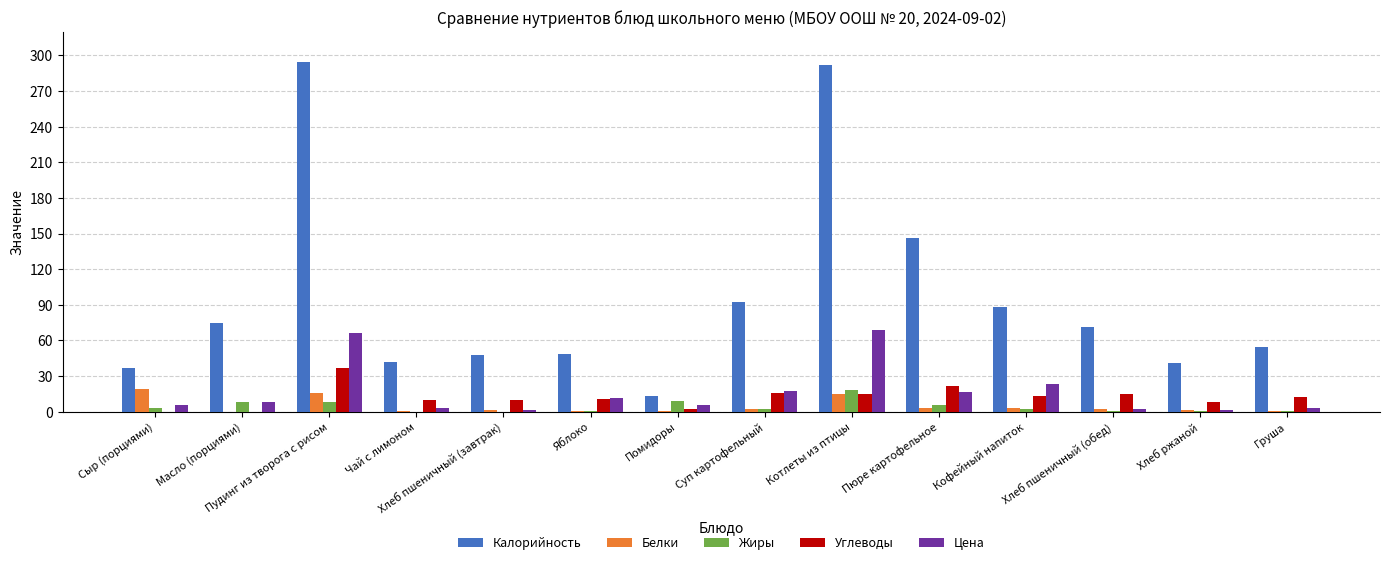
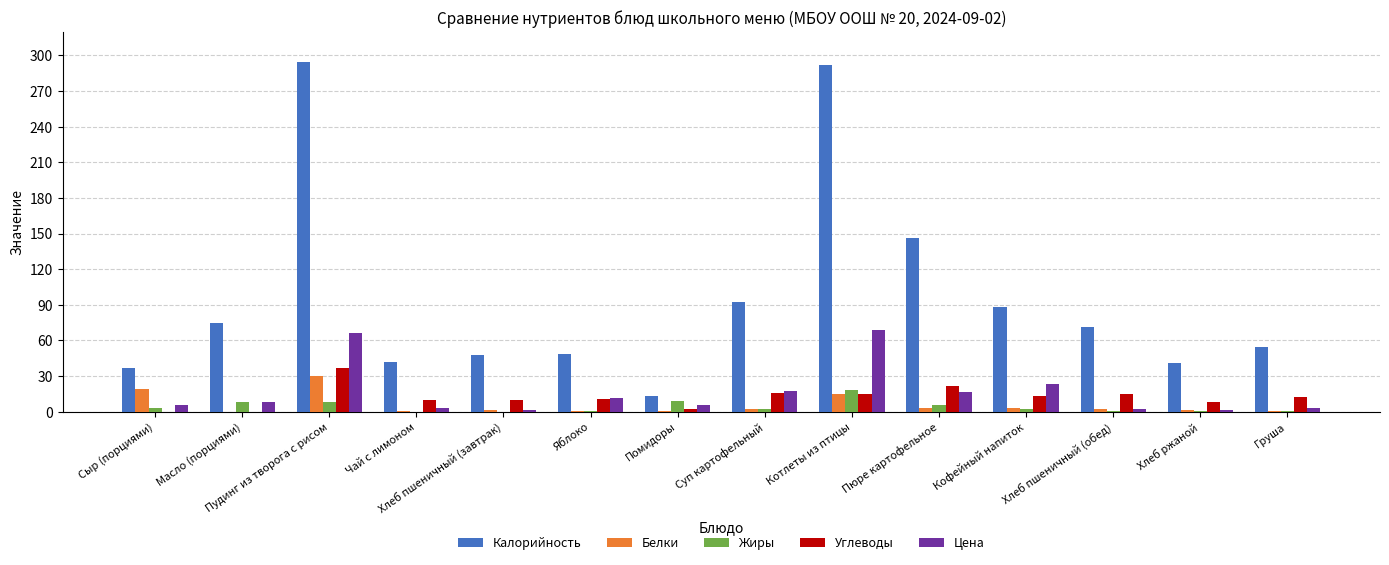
  {
    "Калорийность": {
      "Сыр (порциями)": 36,
      "Масло (порциями)": 75,
      "Пудинг из творога с рисом": 294,
      "Чай с лимоном": 42,
      "Хлеб пшеничный (завтрак)": 47,
      "Яблоко": 49,
      "Помидоры": 13,
      "Суп картофельный": 93,
      "Котлеты из птицы": 292,
      "Пюре картофельное": 146,
      "Кофейный напиток": 88,
      "Хлеб пшеничный (обед)": 71,
      "Хлеб ржаной": 41,
      "Груша": 55
    },
    "Белки": {
      "Сыр (порциями)": 20,
-     "Пудинг из творога с рисом": 16,
+     "Пудинг из творога с рисом": 30,
      "Котлеты из птицы": 15,
      "Пюре картофельное": 3,
      "Кофейный напиток": 3,
      "Хлеб пшеничный (обед)": 2
    },
    "Жиры": {
      "Сыр (порциями)": 3,
      "Масло (порциями)": 8,
      "Пудинг из творога с рисом": 8,
      "Чай с лимоном": 0,
      "Помидоры": 9,
      "Суп картофельный": 2,
      "Котлеты из птицы": 18,
      "Пюре картофельное": 5,
      "Кофейный напиток": 3
    },
    "Углеводы": {
      "Сыр (порциями)": 0,
      "Пудинг из творога с рисом": 37,
      "Чай с лимоном": 10,
      "Хлеб пшеничный (завтрак)": 10,
      "Яблоко": 11,
      "Помидоры": 2,
      "Суп картофельный": 16,
      "Котлеты из птицы": 15,
      "Пюре картофельное": 21,
      "Кофейный напиток": 14,
      "Хлеб пшеничный (обед)": 15,
      "Хлеб ржаной": 9,
      "Груша": 12
    },
    "Цена": {
      "Сыр (порциями)": 5,
      "Масло (порциями)": 8,
      "Пудинг из творога с рисом": 67,
      "Чай с лимоном": 3,
      "Яблоко": 11,
      "Помидоры": 6,
      "Суп картофельный": 17,
      "Котлеты из птицы": 69,
      "Пюре картофельное": 17,
      "Кофейный напиток": 23,
      "Хлеб пшеничный (обед)": 2,
      "Груша": 3
    }
  }
